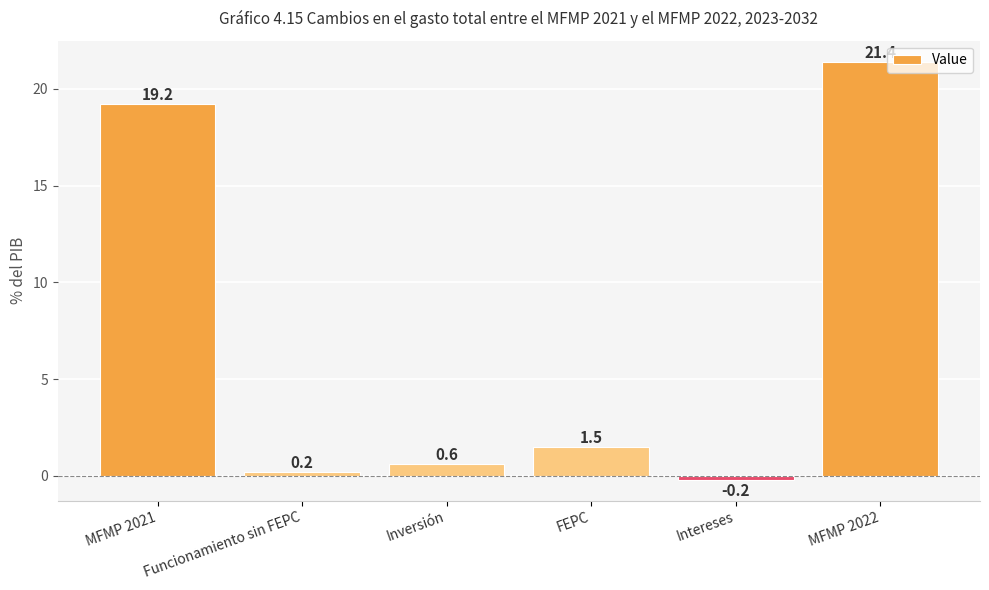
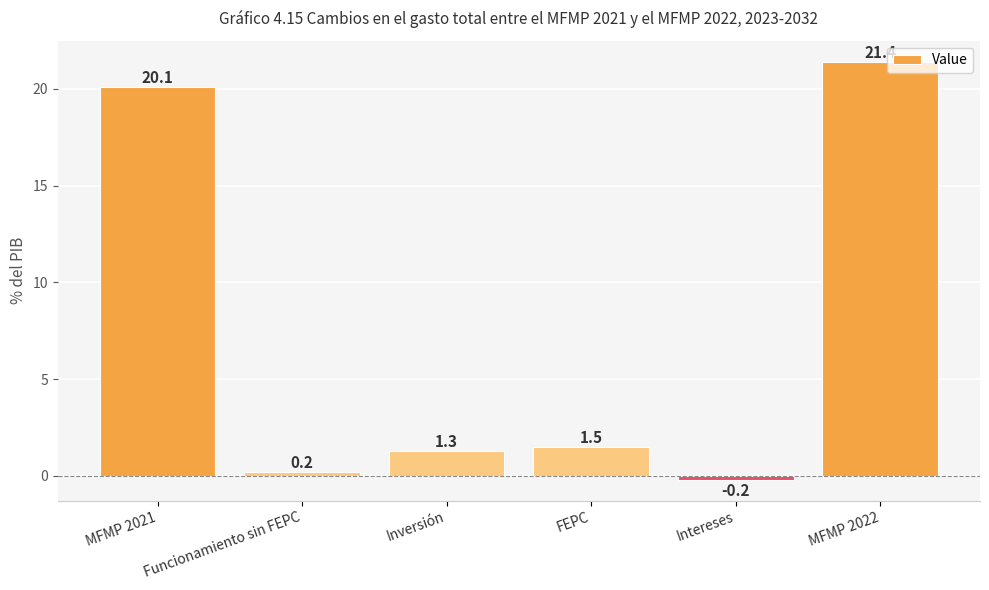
  {
-   "MFMP 2021": 19.2,
+   "MFMP 2021": 20.1,
    "Funcionamiento sin FEPC": 0.2,
-   "Inversión": 0.6,
+   "Inversión": 1.3,
    "FEPC": 1.5,
    "Intereses": -0.2
  }
